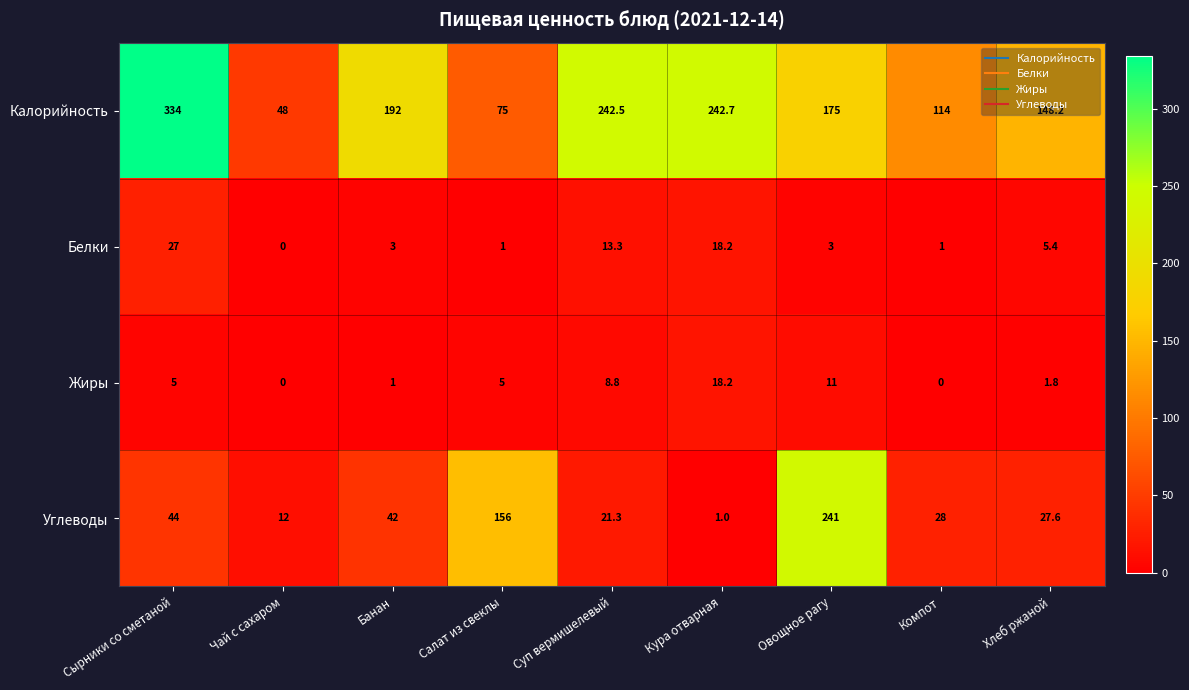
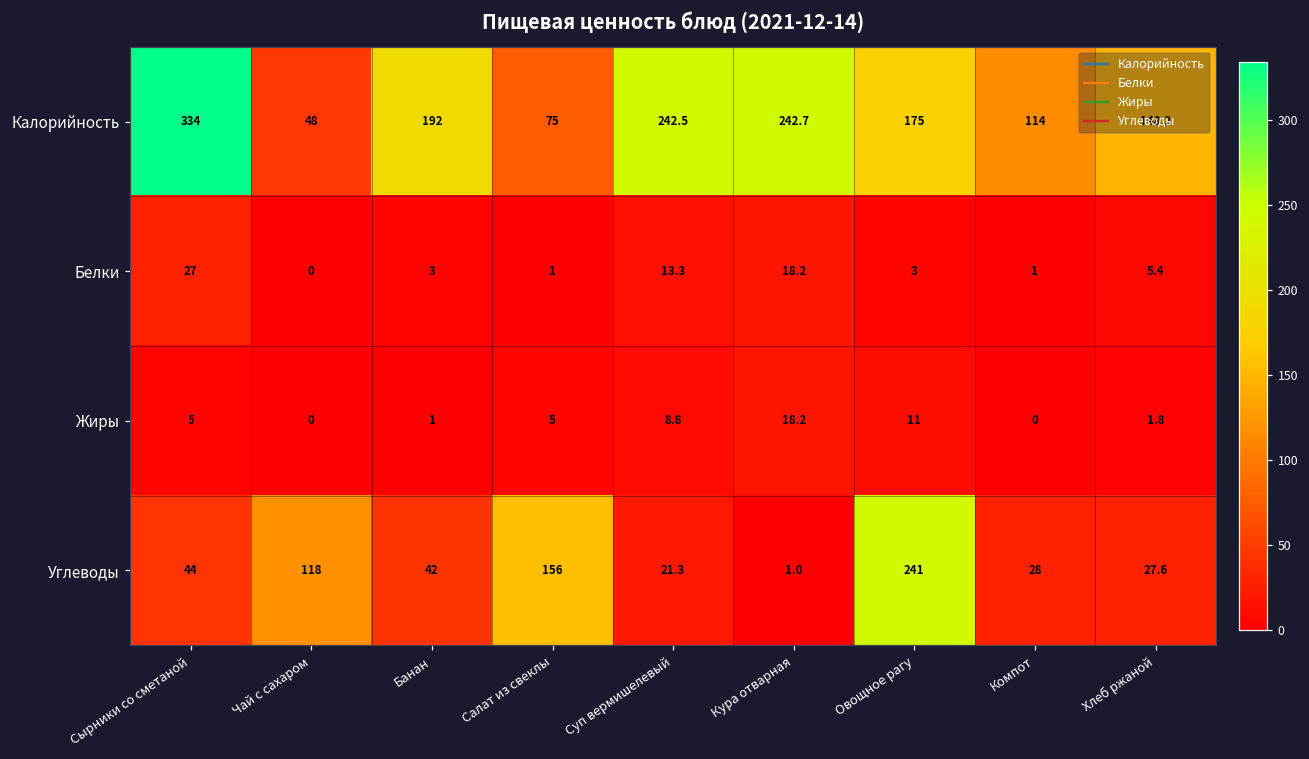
  {
    "Калорийность": {
      "Сырники со сметаной": 334,
      "Чай с сахаром": 48,
      "Банан": 192,
      "Салат из свеклы": 75,
      "Суп вермишелевый": 242.5,
      "Кура отварная": 242.7,
      "Овощное рагу": 175,
      "Компот": 114
    },
    "Белки": {
      "Сырники со сметаной": 27,
      "Чай с сахаром": 0,
      "Банан": 3,
      "Салат из свеклы": 1,
      "Суп вермишелевый": 13.3,
      "Кура отварная": 18.2,
      "Овощное рагу": 3,
      "Компот": 1,
      "Хлеб ржаной": 5.4
    },
    "Жиры": {
      "Сырники со сметаной": 5,
      "Чай с сахаром": 0,
      "Банан": 1,
      "Салат из свеклы": 5,
      "Суп вермишелевый": 8.8,
      "Кура отварная": 18.2,
      "Овощное рагу": 11,
      "Компот": 0,
      "Хлеб ржаной": 1.8
    },
    "Углеводы": {
      "Сырники со сметаной": 44,
-     "Чай с сахаром": 12,
+     "Чай с сахаром": 118,
      "Банан": 42,
      "Салат из свеклы": 156,
      "Суп вермишелевый": 21.3,
      "Кура отварная": 1.0,
      "Овощное рагу": 241,
      "Компот": 28,
      "Хлеб ржаной": 27.6
    }
  }
